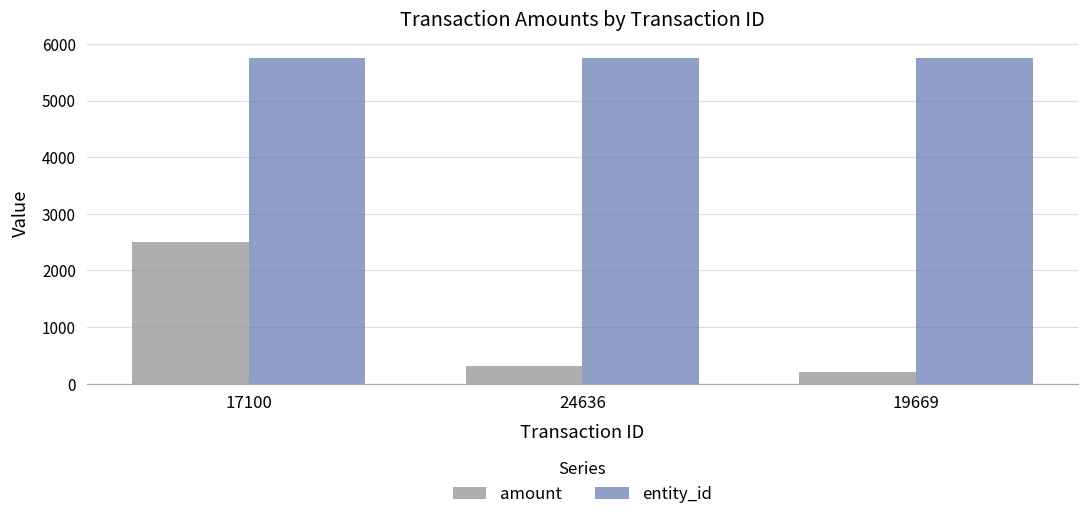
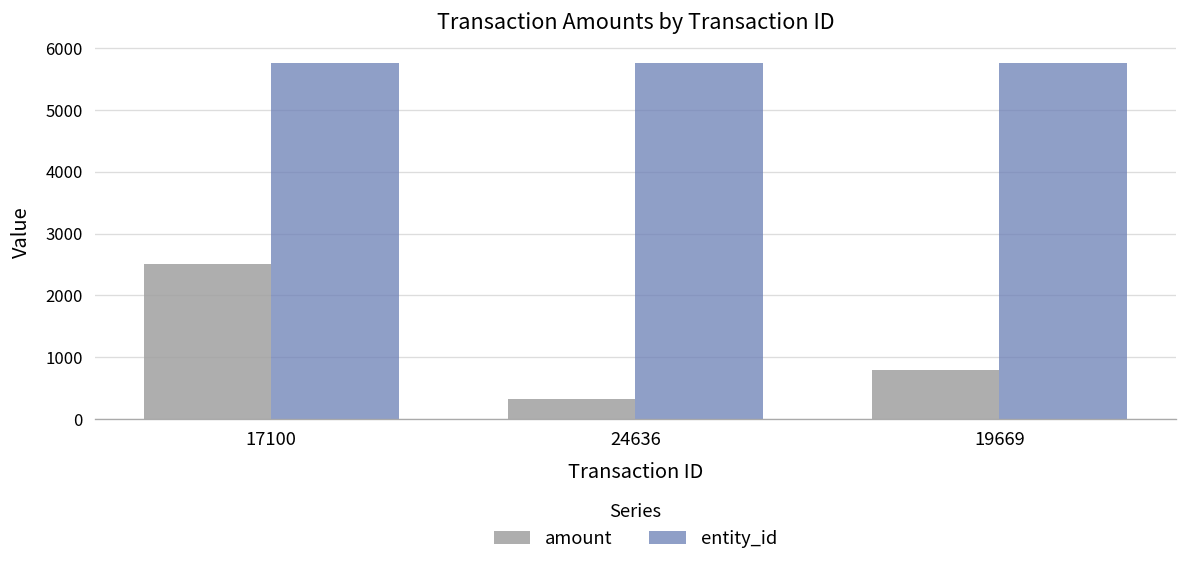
  {
    "amount": {
      "17100": 2500,
      "24636": 300,
-     "19669": 200
+     "19669": 800
    },
    "entity_id": {
      "17100": 5800,
      "24636": 5800,
      "19669": 5800
    }
  }
